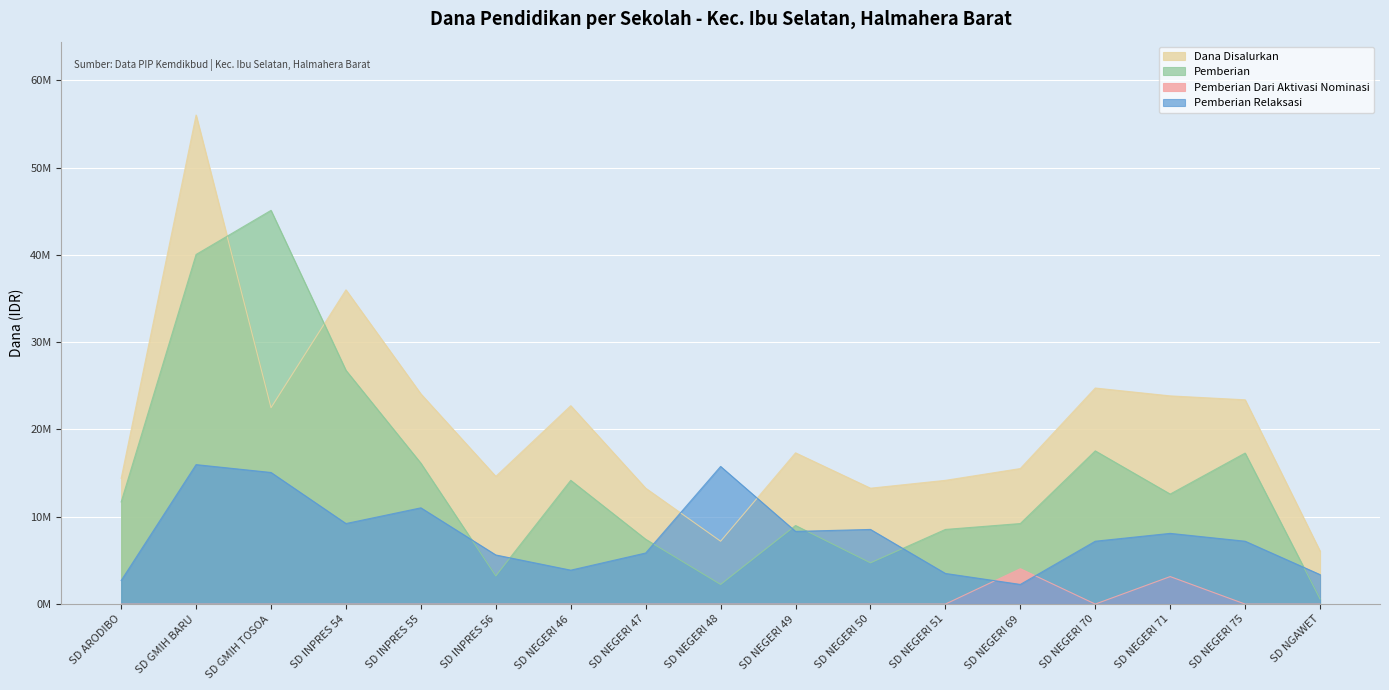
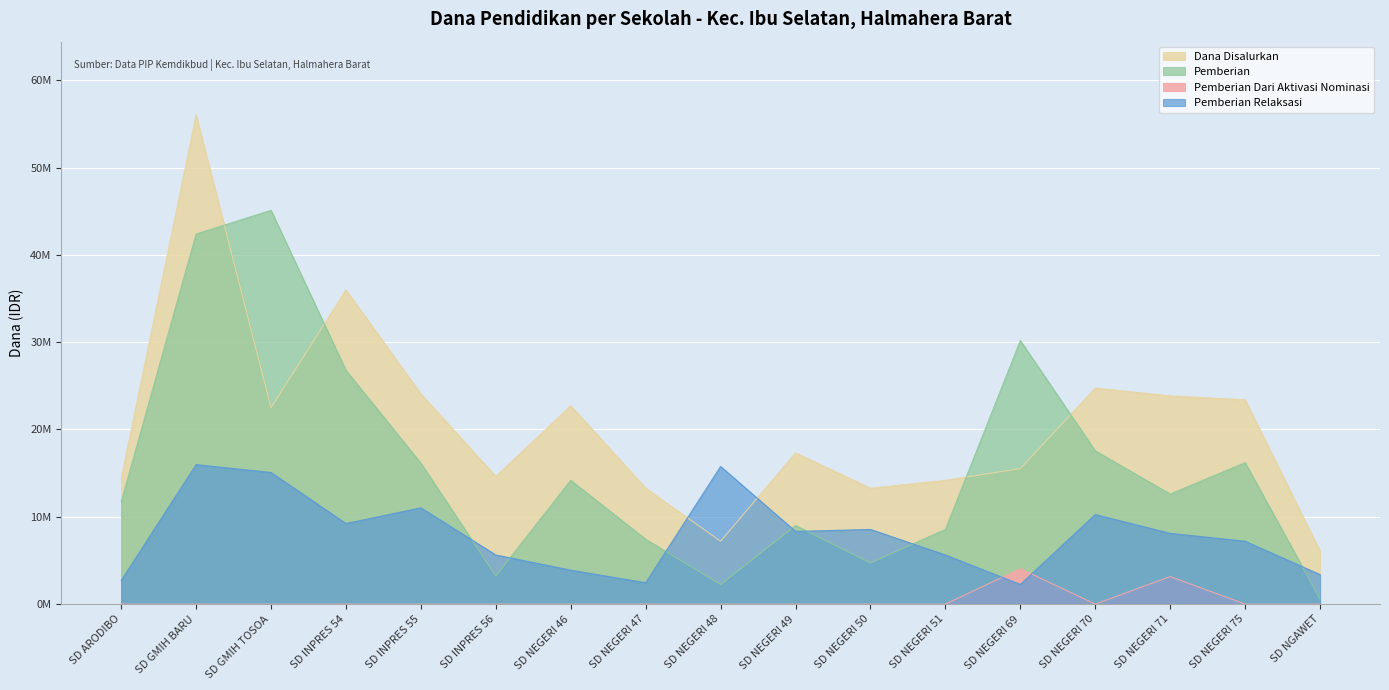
  {
    "Pemberian": {
      "SD ARODIBO": 12000000,
-     "SD GMIH BARU": 40000000,
+     "SD GMIH BARU": 42000000,
      "SD GMIH TOSOA": 45000000,
      "SD INPRES 54": 27000000,
      "SD INPRES 55": 16000000,
      "SD INPRES 56": 3000000,
      "SD NEGERI 46": 14000000,
      "SD NEGERI 47": 7000000,
      "SD NEGERI 48": 2000000,
      "SD NEGERI 49": 9000000,
      "SD NEGERI 50": 5000000,
      "SD NEGERI 51": 9000000,
-     "SD NEGERI 69": 9000000,
+     "SD NEGERI 69": 30000000,
      "SD NEGERI 70": 18000000,
      "SD NEGERI 71": 13000000,
-     "SD NEGERI 75": 17000000,
+     "SD NEGERI 75": 16000000,
      "SD NGAWET": 1000000
    },
    "Pemberian Relaksasi": {
      "SD ARODIBO": 3000000,
      "SD GMIH BARU": 16000000,
      "SD GMIH TOSOA": 15000000,
      "SD INPRES 54": 9000000,
      "SD INPRES 55": 11000000,
      "SD INPRES 56": 6000000,
      "SD NEGERI 46": 4000000,
-     "SD NEGERI 47": 6000000,
+     "SD NEGERI 47": 2000000,
      "SD NEGERI 48": 16000000,
      "SD NEGERI 49": 8000000,
      "SD NEGERI 50": 9000000,
-     "SD NEGERI 51": 4000000,
+     "SD NEGERI 51": 6000000,
      "SD NEGERI 69": 2000000,
-     "SD NEGERI 70": 7000000,
+     "SD NEGERI 70": 10000000,
      "SD NEGERI 71": 8000000,
      "SD NEGERI 75": 7000000,
      "SD NGAWET": 3000000
    }
  }
